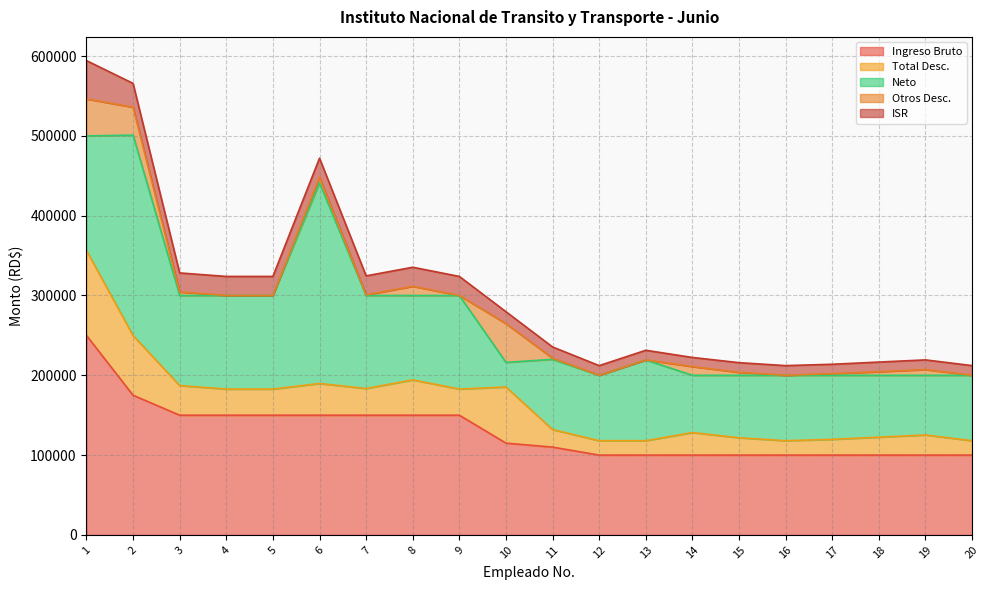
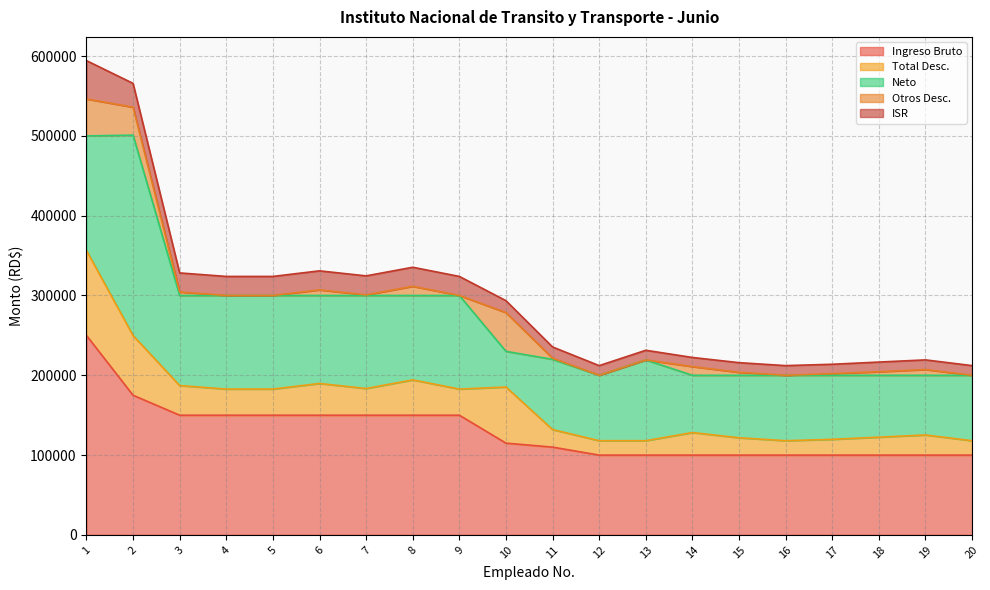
  {
    "Neto": {
      "1": 140000,
      "2": 250000,
      "3": 110000,
-     "6": 250000,
+     "6": 110000,
      "8": 110000,
-     "10": 30000,
+     "10": 40000,
      "14": 70000,
      "15": 80000,
      "18": 80000,
      "19": 70000
    }
  }
